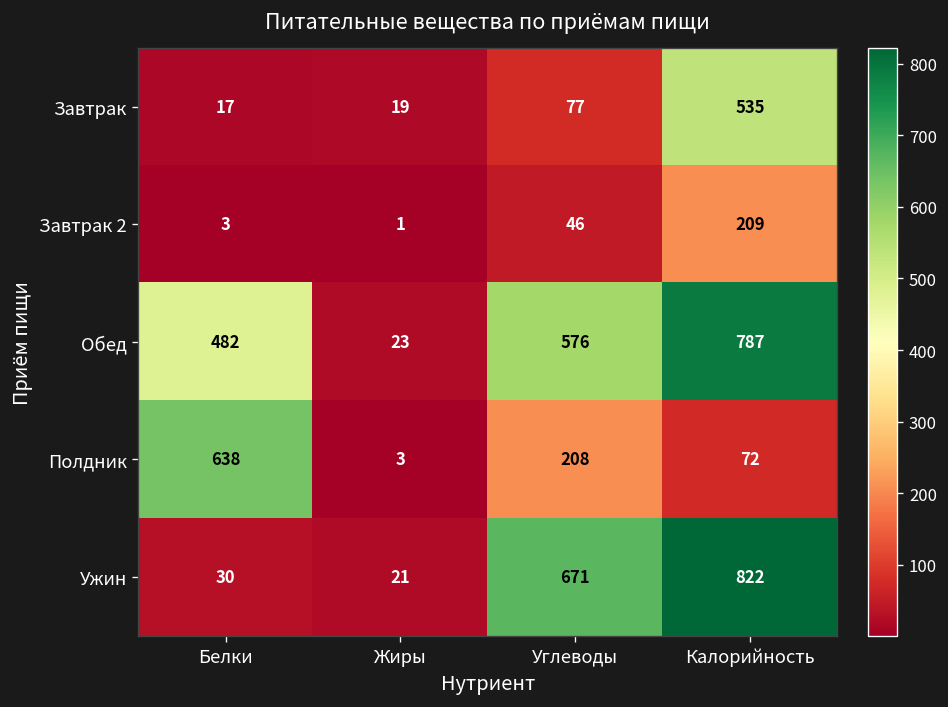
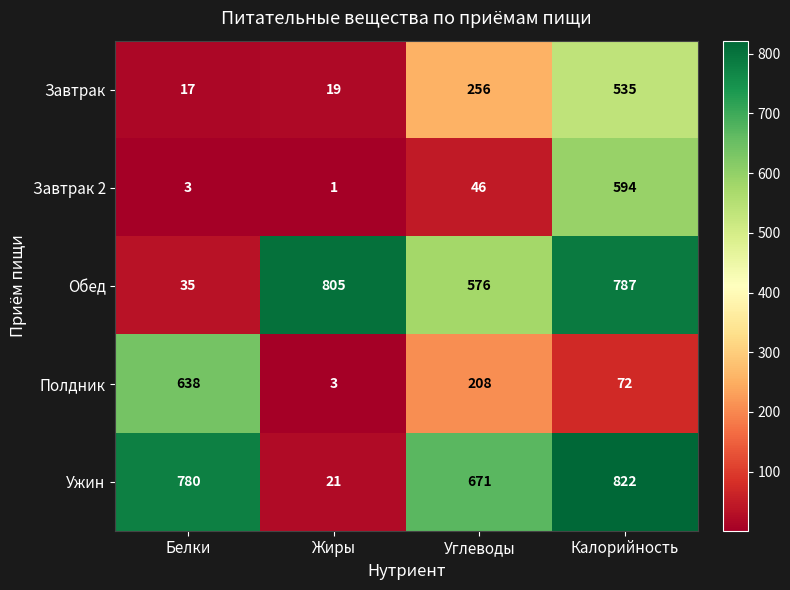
  {
    "Завтрак": {
      "Белки": 17,
      "Жиры": 19,
-     "Углеводы": 77,
+     "Углеводы": 256,
      "Калорийность": 535
    },
    "Завтрак 2": {
      "Белки": 3,
      "Жиры": 1,
      "Углеводы": 46,
-     "Калорийность": 209
+     "Калорийность": 594
    },
    "Обед": {
-     "Белки": 482,
-     "Жиры": 23,
+     "Белки": 35,
+     "Жиры": 805,
      "Углеводы": 576,
      "Калорийность": 787
    },
    "Полдник": {
      "Белки": 638,
      "Жиры": 3,
      "Углеводы": 208,
      "Калорийность": 72
    },
    "Ужин": {
-     "Белки": 30,
+     "Белки": 780,
      "Жиры": 21,
      "Углеводы": 671,
      "Калорийность": 822
    }
  }
